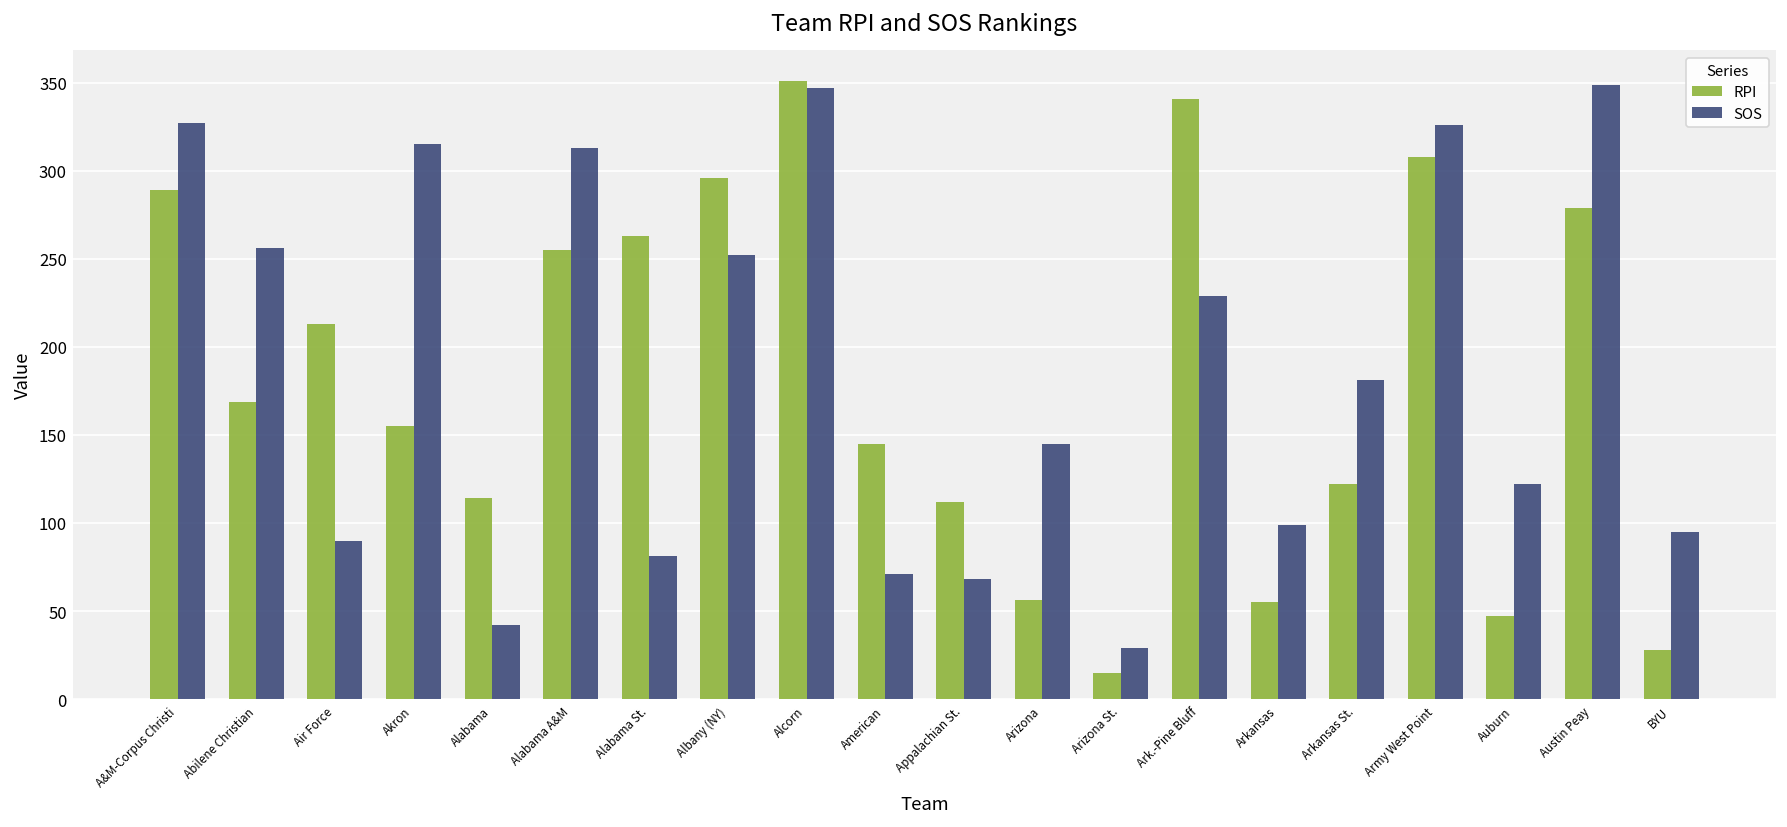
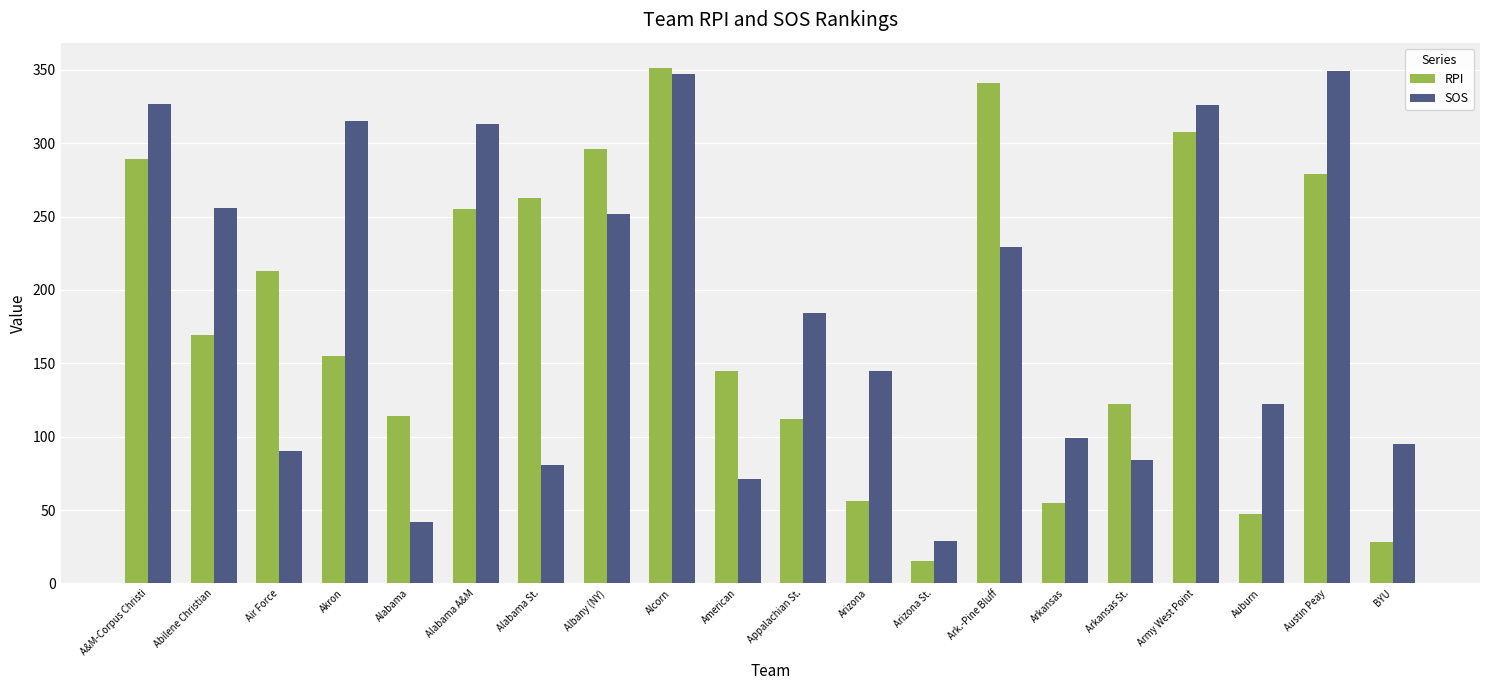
  {
    "RPI": {
      "A&M-Corpus Christi": 289,
      "Abilene Christian": 169,
      "Air Force": 213,
      "Akron": 155,
      "Alabama": 114,
      "Alabama A&M": 255,
      "Alabama St.": 263,
      "Albany (NY)": 296,
      "Alcorn": 351,
      "American": 145,
      "Appalachian St.": 112,
      "Arizona": 56,
      "Arizona St.": 15,
      "Ark.-Pine Bluff": 341,
      "Arkansas": 55,
      "Arkansas St.": 122,
      "Army West Point": 308,
      "Auburn": 47,
      "Austin Peay": 279,
      "BYU": 28
    },
    "SOS": {
      "A&M-Corpus Christi": 327,
      "Abilene Christian": 256,
      "Air Force": 90,
      "Akron": 315,
      "Alabama": 42,
      "Alabama A&M": 313,
      "Alabama St.": 81,
      "Albany (NY)": 252,
      "Alcorn": 347,
      "American": 71,
-     "Appalachian St.": 68,
+     "Appalachian St.": 184,
      "Arizona": 145,
      "Arizona St.": 29,
      "Ark.-Pine Bluff": 229,
      "Arkansas": 99,
-     "Arkansas St.": 181,
+     "Arkansas St.": 84,
      "Army West Point": 326,
      "Auburn": 122,
      "Austin Peay": 349,
      "BYU": 95
    }
  }
